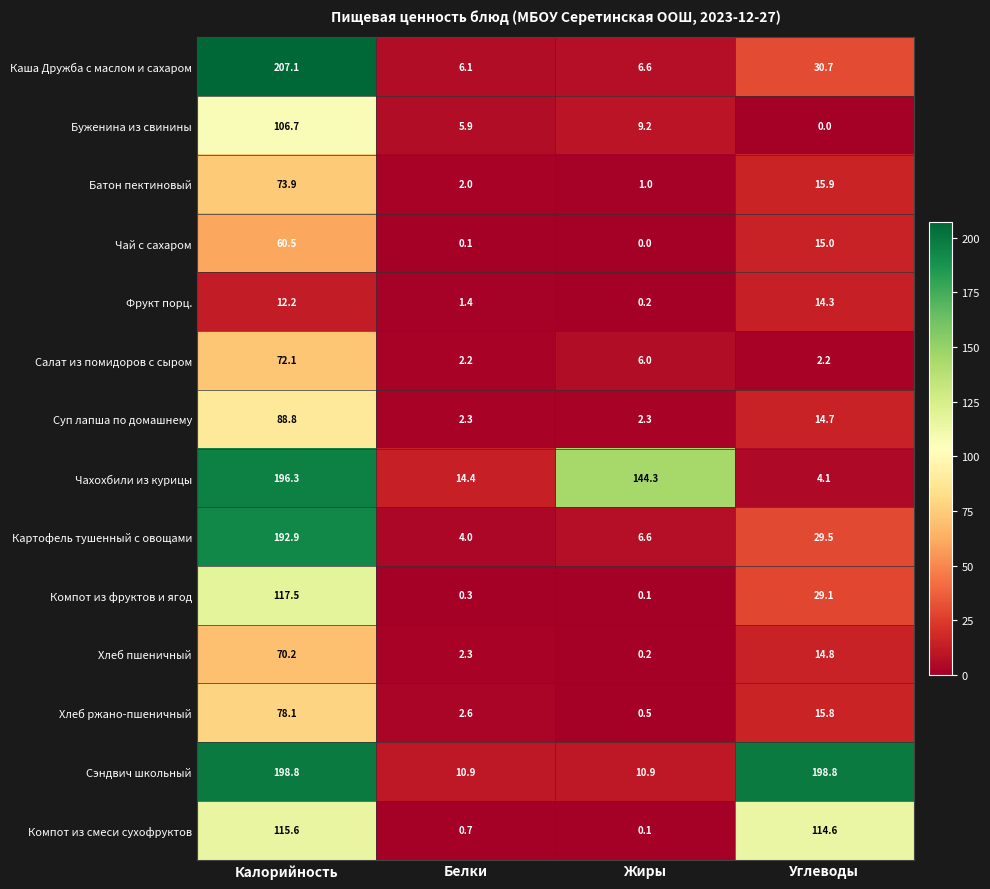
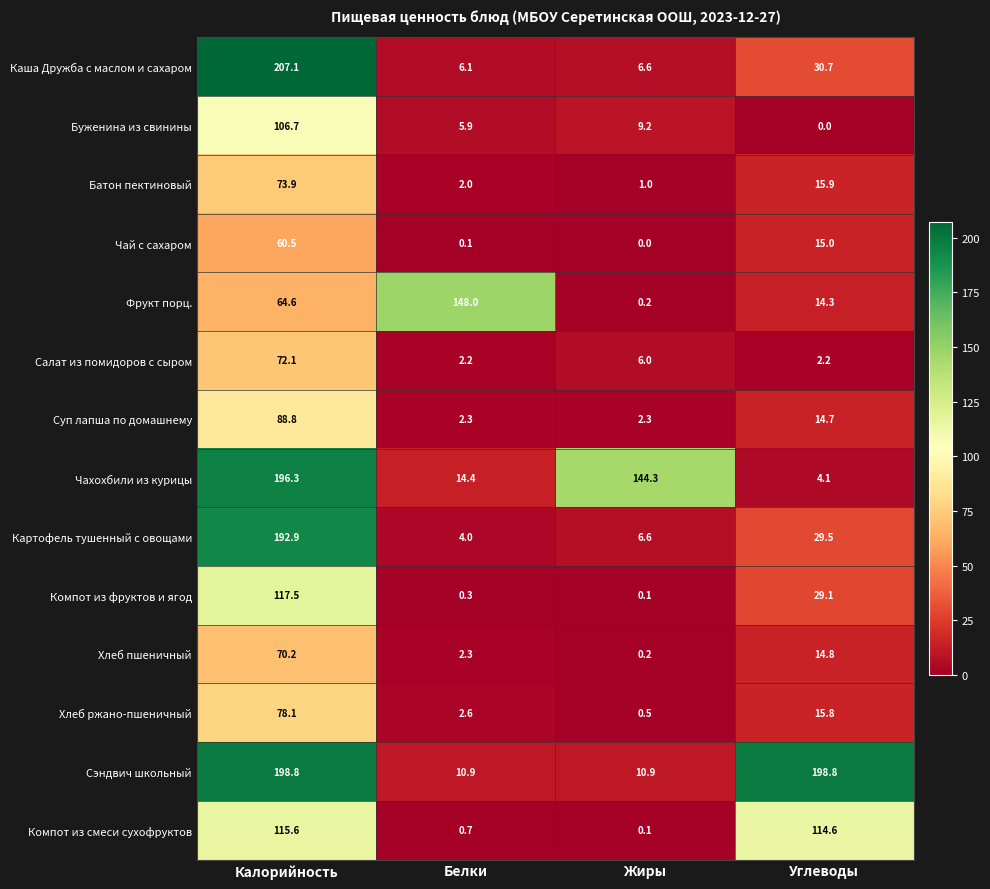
  {
    "Каша Дружба с маслом и сахаром": {
      "Калорийность": 207.1,
      "Белки": 6.1,
      "Жиры": 6.6,
      "Углеводы": 30.7
    },
    "Буженина из свинины": {
      "Калорийность": 106.7,
      "Белки": 5.9,
      "Жиры": 9.2,
      "Углеводы": 0.0
    },
    "Батон пектиновый": {
      "Калорийность": 73.9,
      "Белки": 2.0,
      "Жиры": 1.0,
      "Углеводы": 15.9
    },
    "Чай с сахаром": {
      "Калорийность": 60.5,
      "Белки": 0.1,
      "Жиры": 0.0,
      "Углеводы": 15.0
    },
    "Фрукт порц.": {
-     "Калорийность": 12.2,
-     "Белки": 1.4,
+     "Калорийность": 64.6,
+     "Белки": 148.0,
      "Жиры": 0.2,
      "Углеводы": 14.3
    },
    "Салат из помидоров с сыром": {
      "Калорийность": 72.1,
      "Белки": 2.2,
      "Жиры": 6.0,
      "Углеводы": 2.2
    },
    "Суп лапша по домашнему": {
      "Калорийность": 88.8,
      "Белки": 2.3,
      "Жиры": 2.3,
      "Углеводы": 14.7
    },
    "Чахохбили из курицы": {
      "Калорийность": 196.3,
      "Белки": 14.4,
      "Жиры": 144.3,
      "Углеводы": 4.1
    },
    "Картофель тушенный с овощами": {
      "Калорийность": 192.9,
      "Белки": 4.0,
      "Жиры": 6.6,
      "Углеводы": 29.5
    },
    "Компот из фруктов и ягод": {
      "Калорийность": 117.5,
      "Белки": 0.3,
      "Жиры": 0.1,
      "Углеводы": 29.1
    },
    "Хлеб пшеничный": {
      "Калорийность": 70.2,
      "Белки": 2.3,
      "Жиры": 0.2,
      "Углеводы": 14.8
    },
    "Хлеб ржано-пшеничный": {
      "Калорийность": 78.1,
      "Белки": 2.6,
      "Жиры": 0.5,
      "Углеводы": 15.8
    },
    "Сэндвич школьный": {
      "Калорийность": 198.8,
      "Белки": 10.9,
      "Жиры": 10.9,
      "Углеводы": 198.8
    },
    "Компот из смеси сухофруктов": {
      "Калорийность": 115.6,
      "Белки": 0.7,
      "Жиры": 0.1,
      "Углеводы": 114.6
    }
  }
